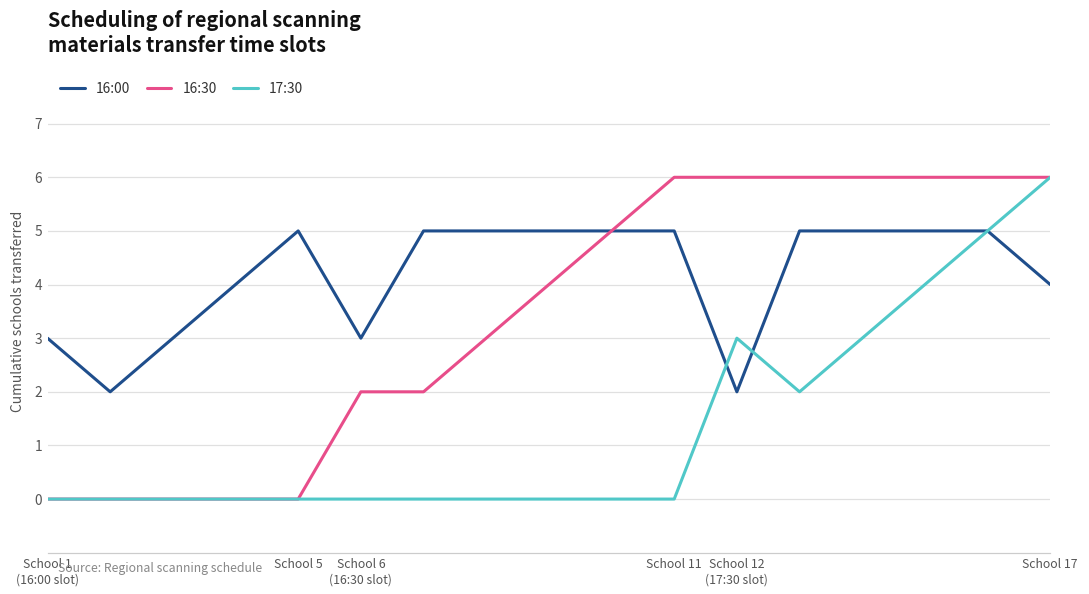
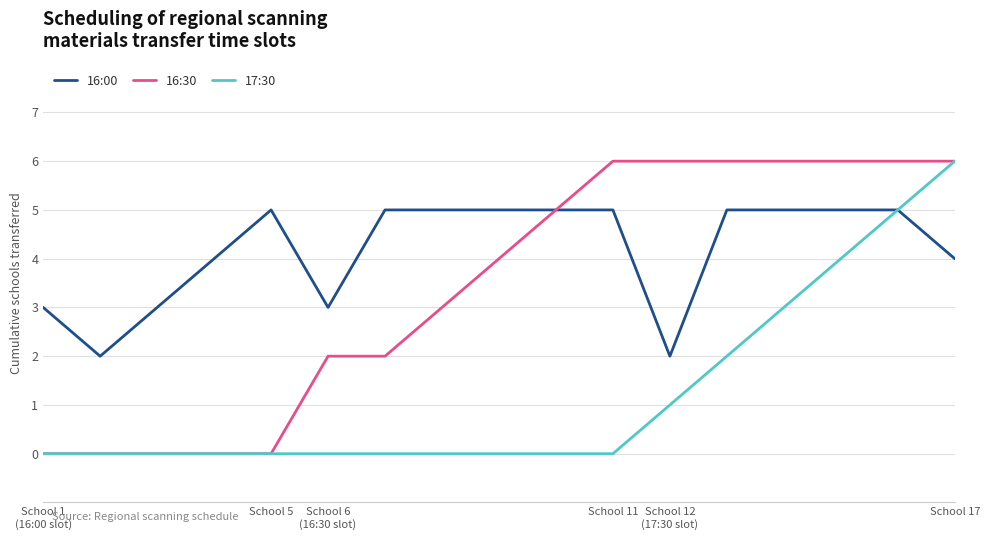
  {
    "16:00": {
      "School 1 (16:00 slot)": 3,
      "School 5": 5,
      "School 6 (16:30 slot)": 3,
      "School 11": 5,
      "School 12 (17:30 slot)": 2,
      "School 17": 4
    },
    "16:30": {
      "School 6 (16:30 slot)": 2,
      "School 11": 6,
      "School 12 (17:30 slot)": 6
    },
    "17:30": {
      "School 6 (16:30 slot)": 0,
      "School 11": 0,
-     "School 12 (17:30 slot)": 3
+     "School 12 (17:30 slot)": 1
    }
  }
